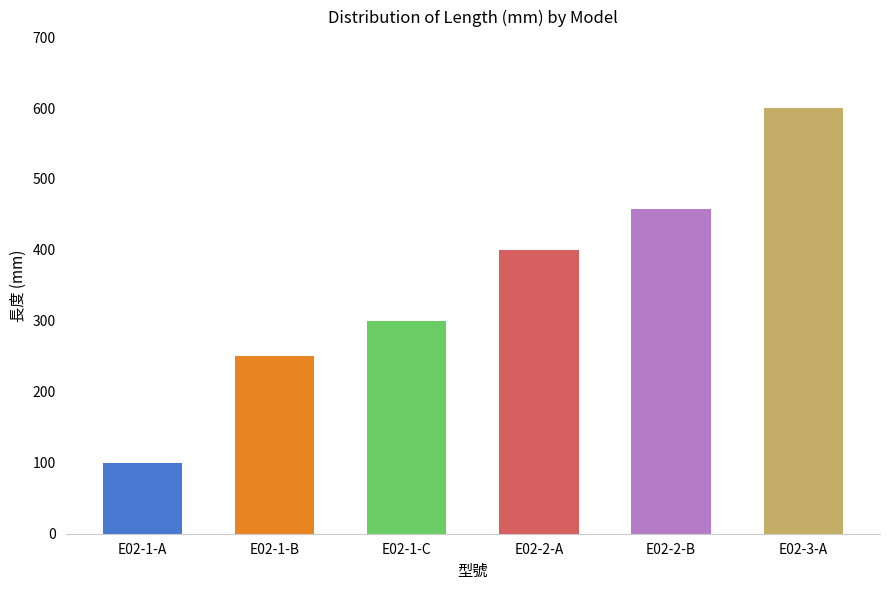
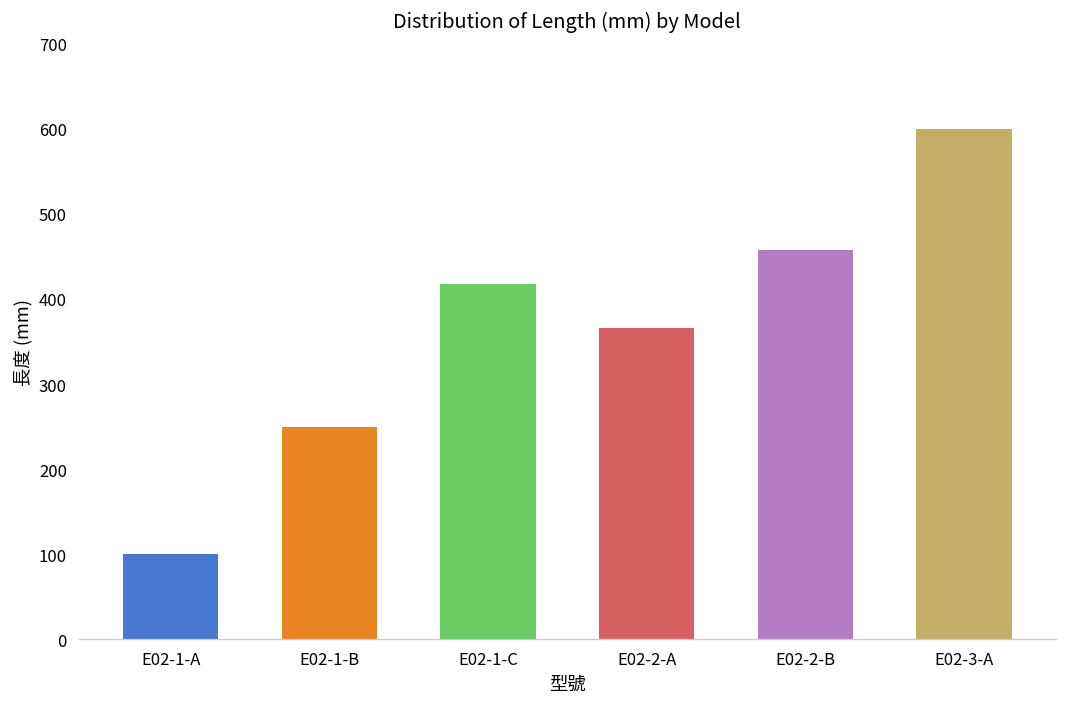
  {
    "E02-1-A": 100,
    "E02-1-B": 250,
-   "E02-1-C": 300,
-   "E02-2-A": 400,
+   "E02-1-C": 420,
+   "E02-2-A": 370,
    "E02-2-B": 460,
    "E02-3-A": 600
  }
